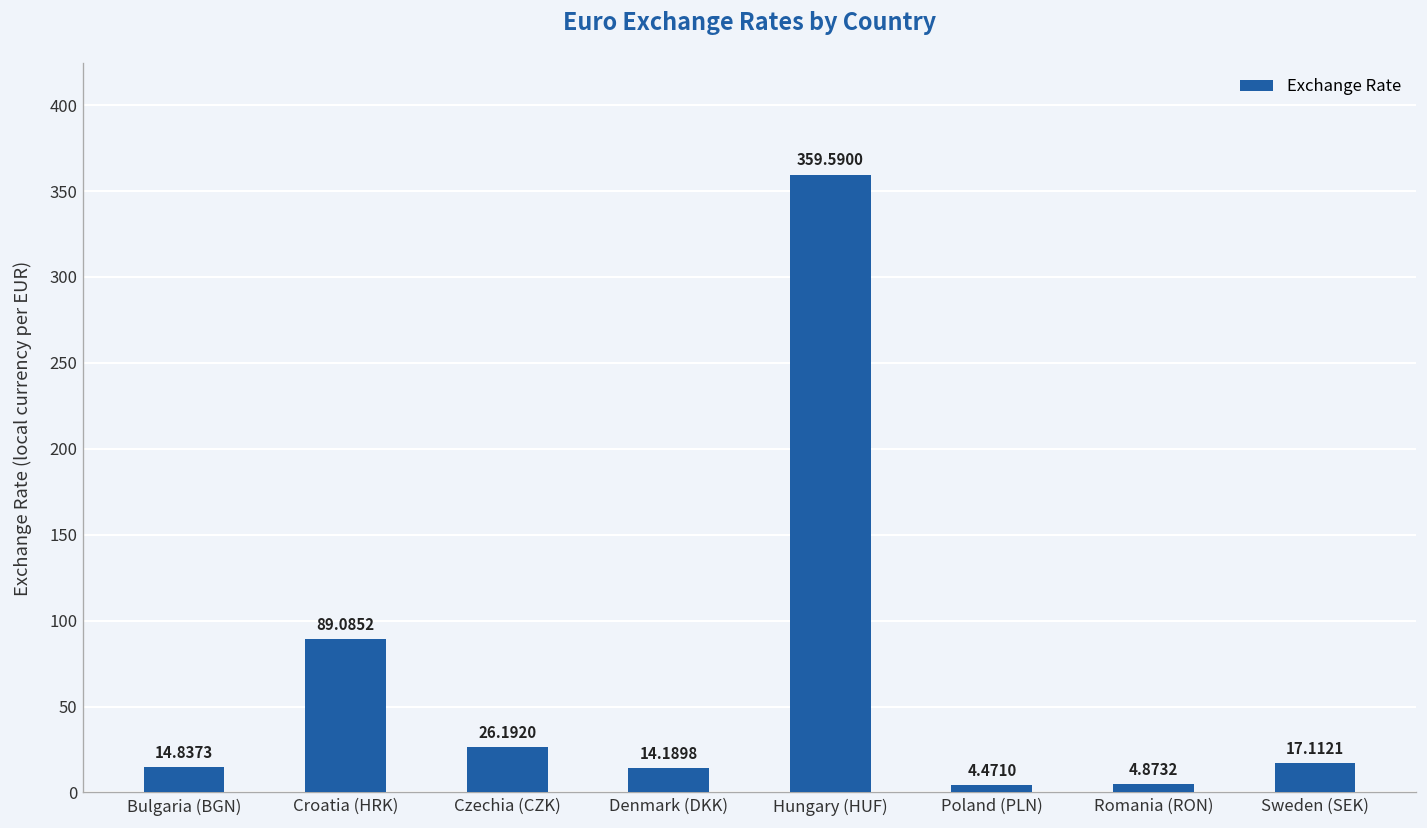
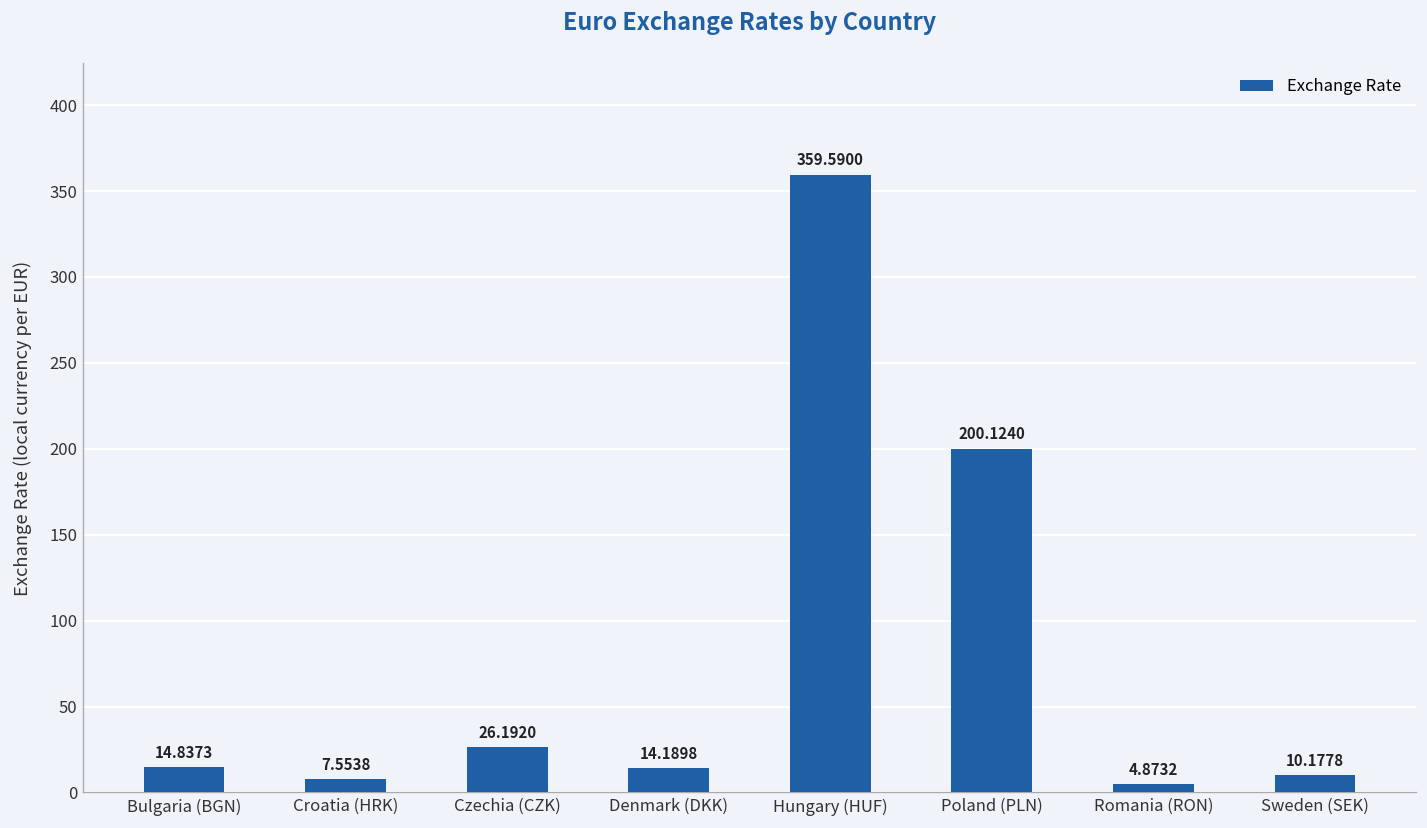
  {
    "Bulgaria (BGN)": 14.8373,
-   "Croatia (HRK)": 89.0852,
+   "Croatia (HRK)": 7.5538,
    "Czechia (CZK)": 26.1920,
    "Denmark (DKK)": 14.1898,
    "Hungary (HUF)": 359.5900,
-   "Poland (PLN)": 4.4710,
+   "Poland (PLN)": 200.1240,
    "Romania (RON)": 4.8732,
-   "Sweden (SEK)": 17.1121
+   "Sweden (SEK)": 10.1778
  }
